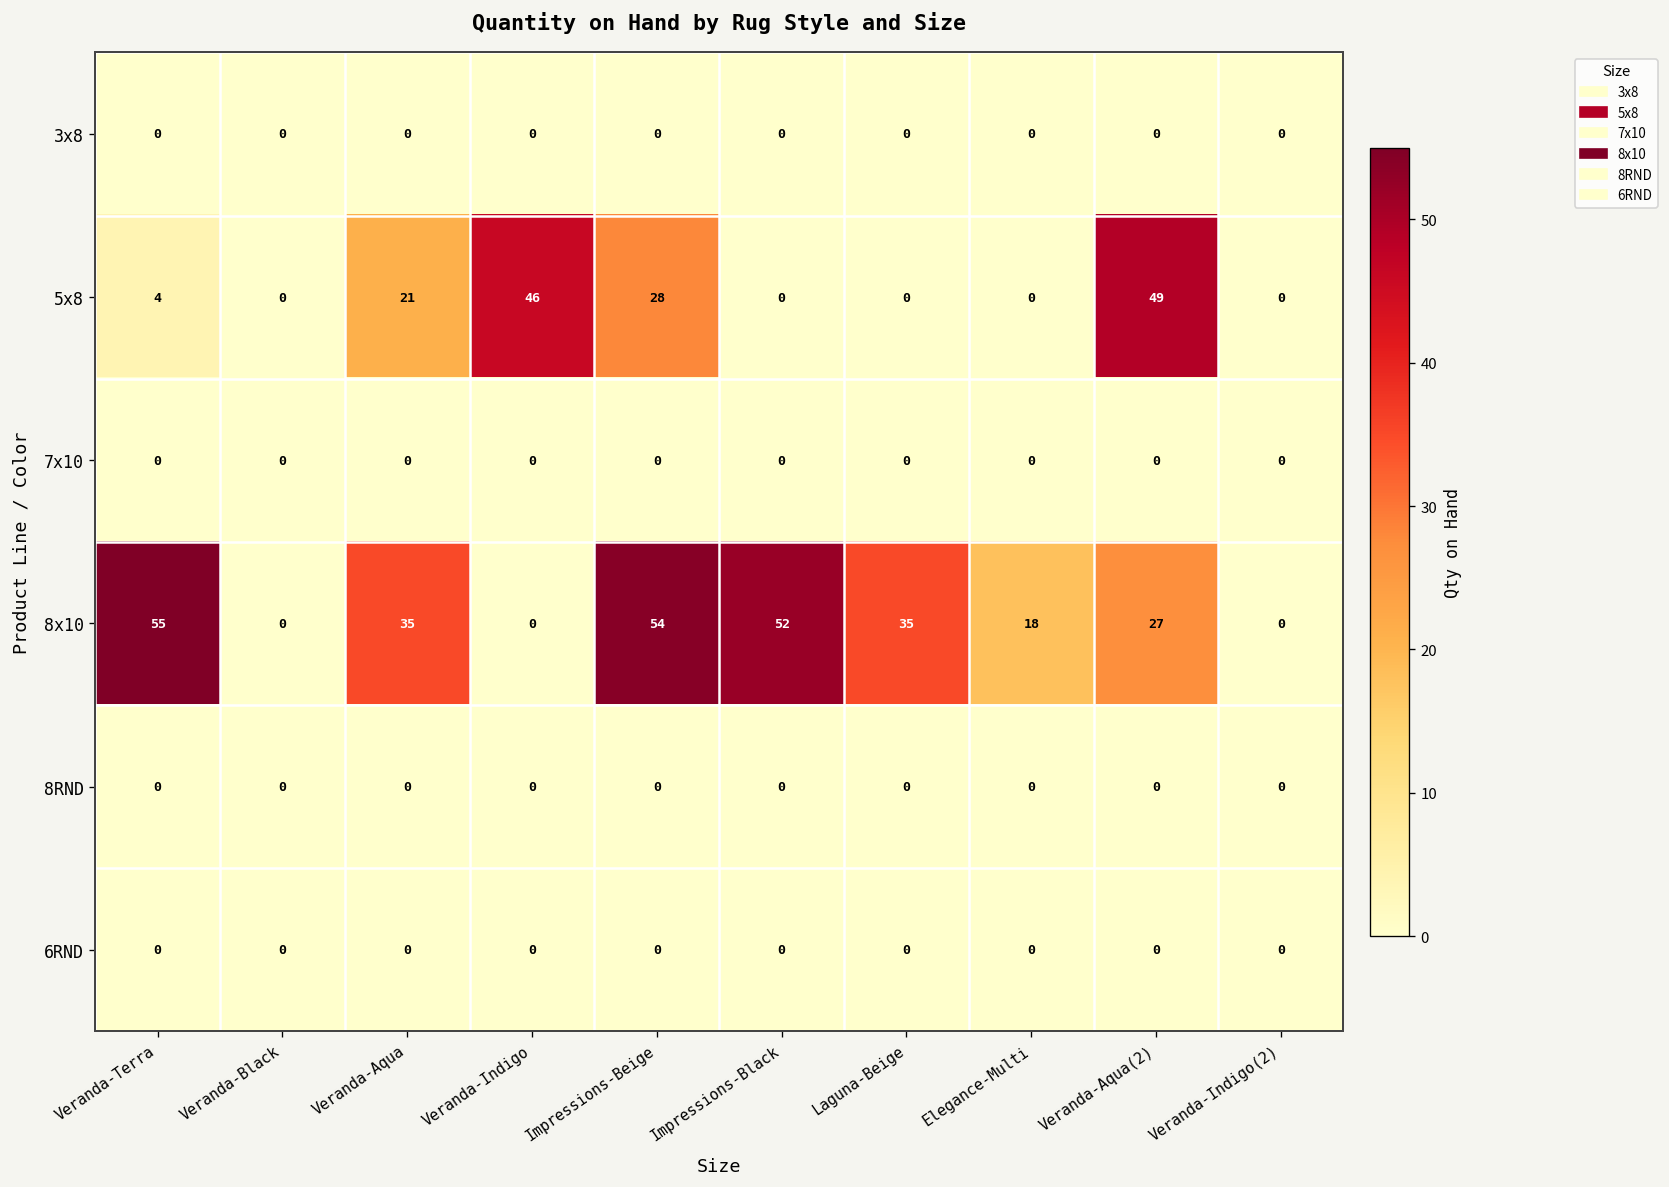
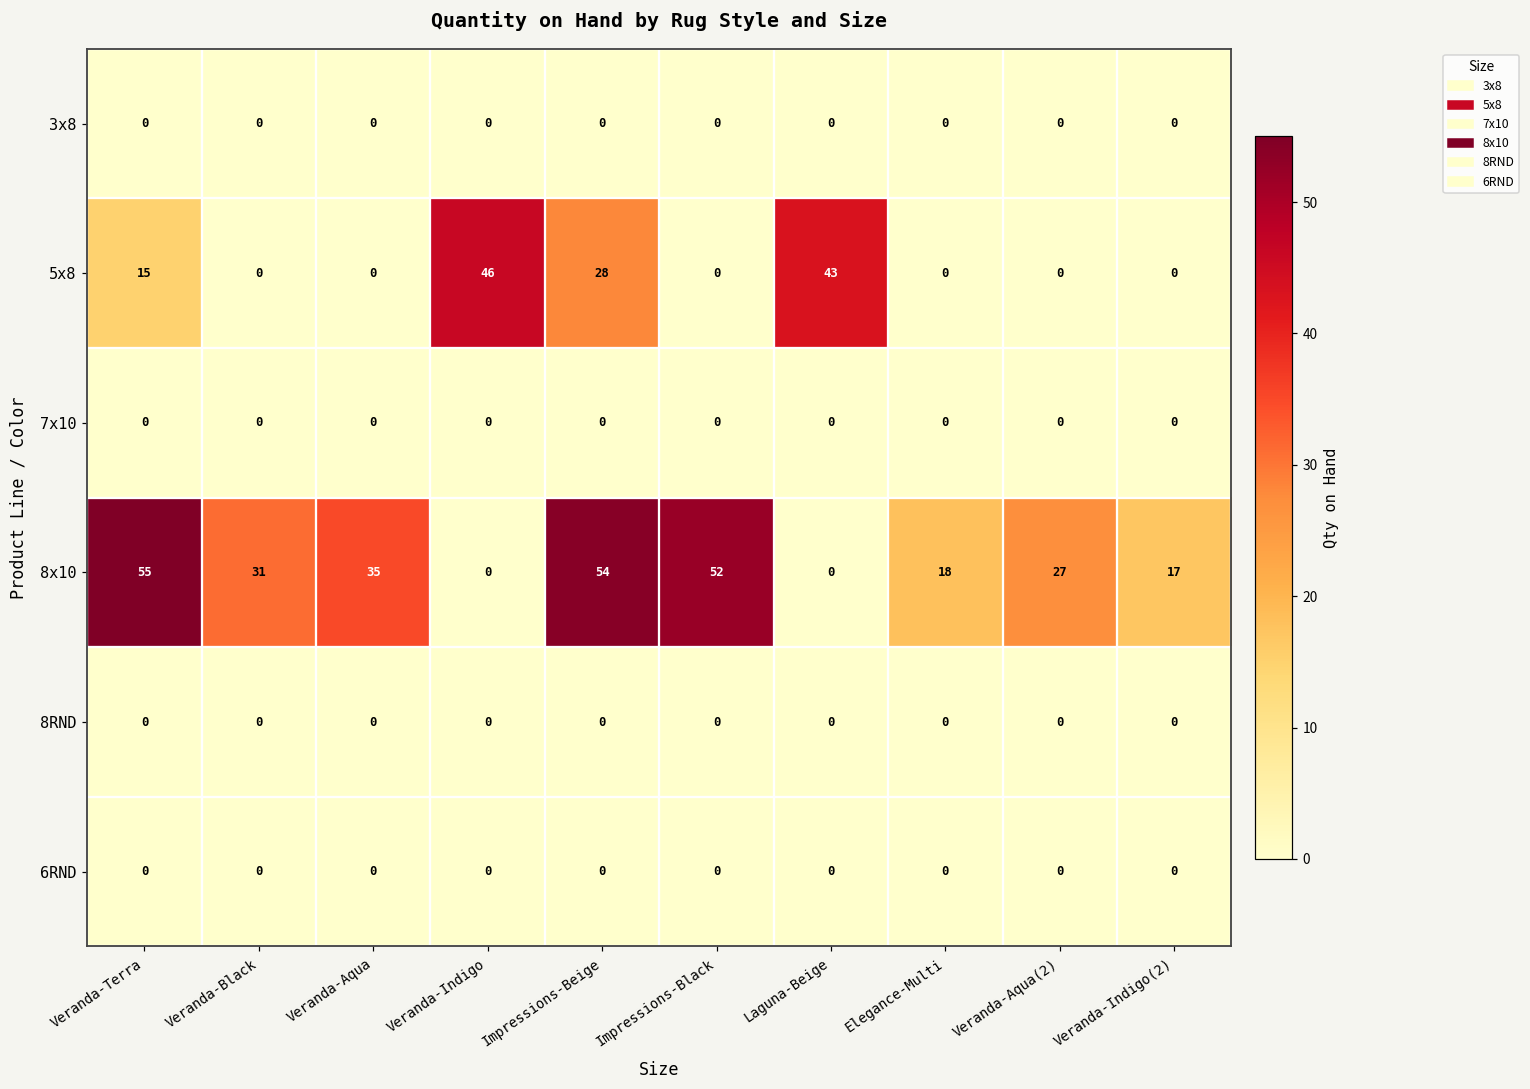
  {
    "3x8": {
      "Veranda-Terra": 0,
      "Veranda-Black": 0,
      "Veranda-Aqua": 0,
      "Veranda-Indigo": 0,
      "Impressions-Beige": 0,
      "Impressions-Black": 0,
      "Laguna-Beige": 0,
      "Elegance-Multi": 0,
      "Veranda-Aqua(2)": 0,
      "Veranda-Indigo(2)": 0
    },
    "5x8": {
-     "Veranda-Terra": 4,
+     "Veranda-Terra": 15,
      "Veranda-Black": 0,
-     "Veranda-Aqua": 21,
+     "Veranda-Aqua": 0,
      "Veranda-Indigo": 46,
      "Impressions-Beige": 28,
      "Impressions-Black": 0,
-     "Laguna-Beige": 0,
+     "Laguna-Beige": 43,
      "Elegance-Multi": 0,
-     "Veranda-Aqua(2)": 49,
+     "Veranda-Aqua(2)": 0,
      "Veranda-Indigo(2)": 0
    },
    "7x10": {
      "Veranda-Terra": 0,
      "Veranda-Black": 0,
      "Veranda-Aqua": 0,
      "Veranda-Indigo": 0,
      "Impressions-Beige": 0,
      "Impressions-Black": 0,
      "Laguna-Beige": 0,
      "Elegance-Multi": 0,
      "Veranda-Aqua(2)": 0,
      "Veranda-Indigo(2)": 0
    },
    "8x10": {
      "Veranda-Terra": 55,
-     "Veranda-Black": 0,
+     "Veranda-Black": 31,
      "Veranda-Aqua": 35,
      "Veranda-Indigo": 0,
      "Impressions-Beige": 54,
      "Impressions-Black": 52,
-     "Laguna-Beige": 35,
+     "Laguna-Beige": 0,
      "Elegance-Multi": 18,
      "Veranda-Aqua(2)": 27,
-     "Veranda-Indigo(2)": 0
+     "Veranda-Indigo(2)": 17
    },
    "8RND": {
      "Veranda-Terra": 0,
      "Veranda-Black": 0,
      "Veranda-Aqua": 0,
      "Veranda-Indigo": 0,
      "Impressions-Beige": 0,
      "Impressions-Black": 0,
      "Laguna-Beige": 0,
      "Elegance-Multi": 0,
      "Veranda-Aqua(2)": 0,
      "Veranda-Indigo(2)": 0
    },
    "6RND": {
      "Veranda-Terra": 0,
      "Veranda-Black": 0,
      "Veranda-Aqua": 0,
      "Veranda-Indigo": 0,
      "Impressions-Beige": 0,
      "Impressions-Black": 0,
      "Laguna-Beige": 0,
      "Elegance-Multi": 0,
      "Veranda-Aqua(2)": 0,
      "Veranda-Indigo(2)": 0
    }
  }
